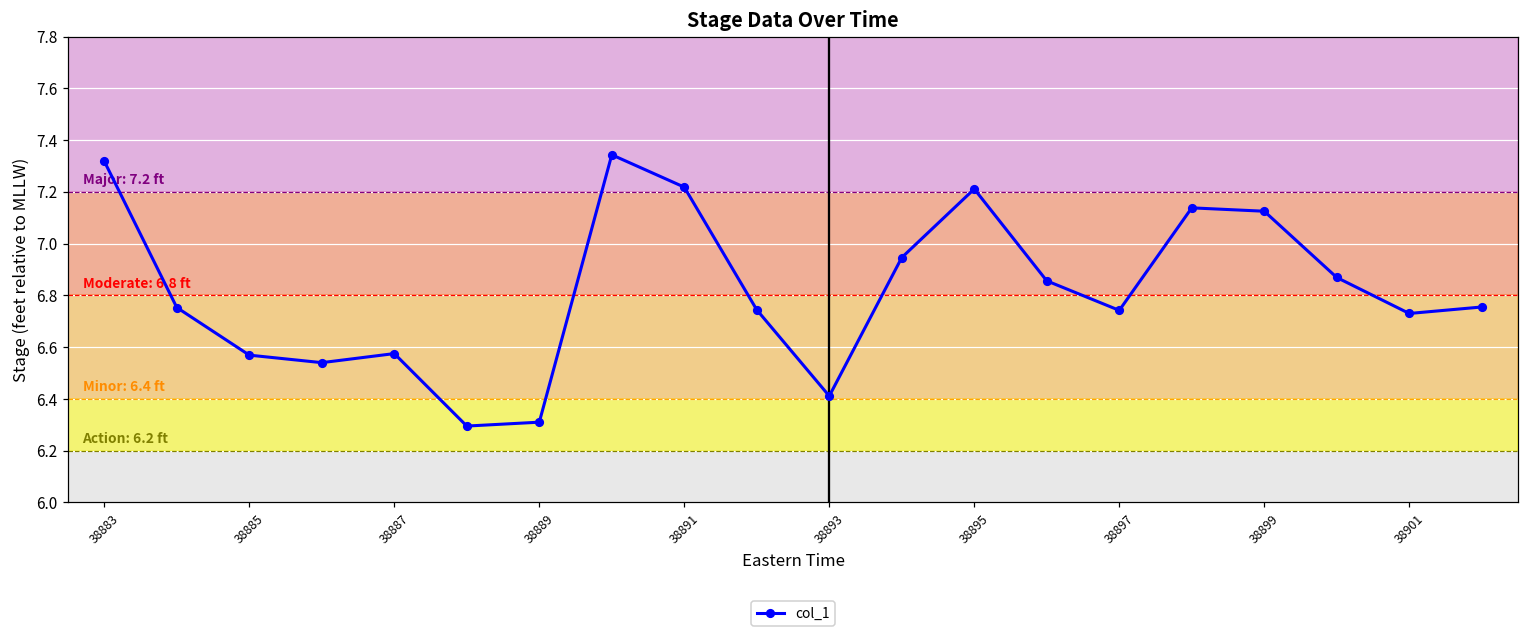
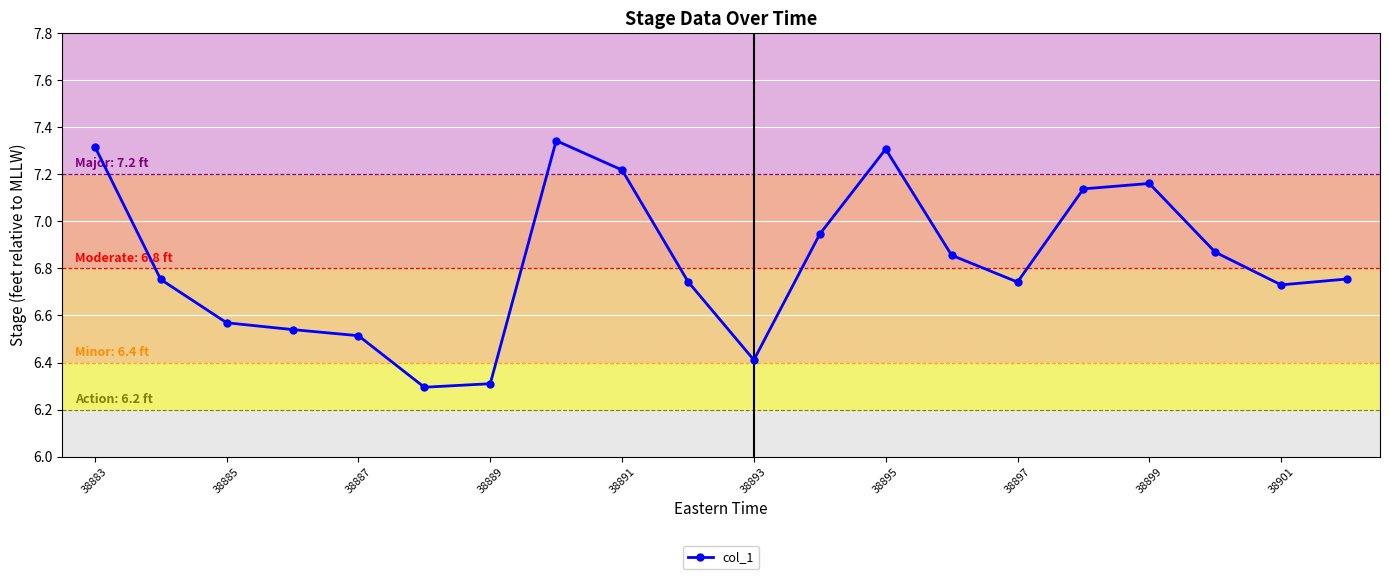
  {
    "38885": 6.57,
-   "38887": 6.58,
+   "38887": 6.51,
    "38889": 6.31,
    "38891": 7.22,
    "38893": 6.41,
-   "38895": 7.21,
+   "38895": 7.31,
    "38897": 6.74,
-   "38899": 7.13,
+   "38899": 7.16,
    "38901": 6.73
  }
